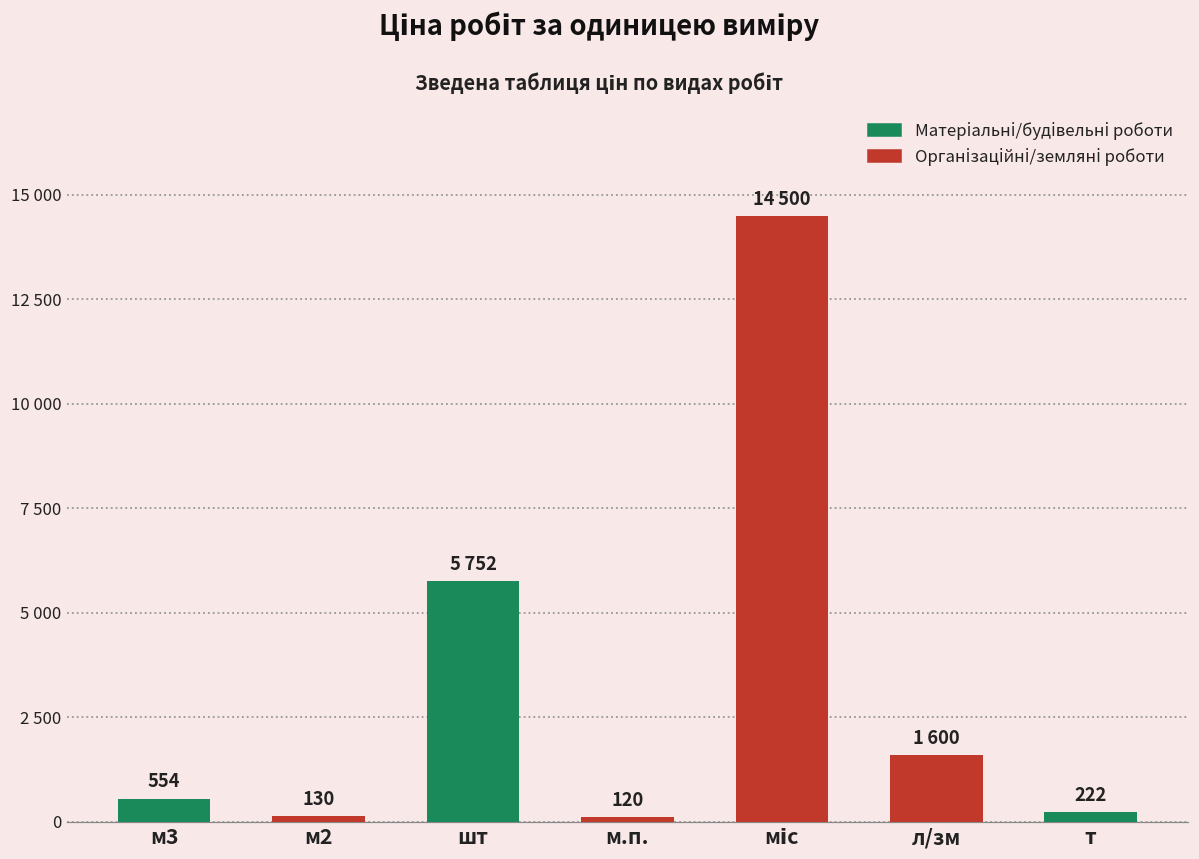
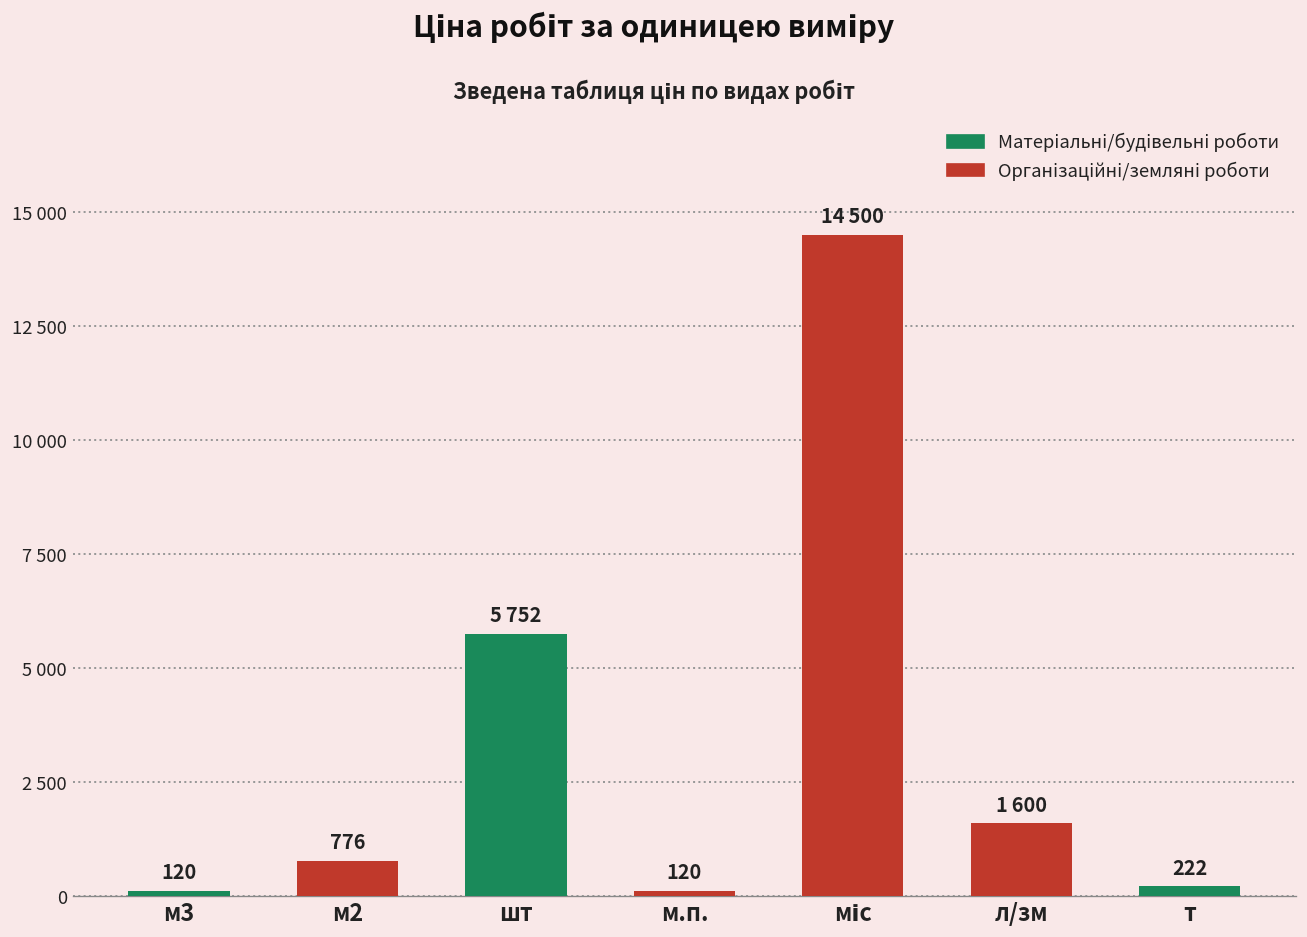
  {
-   "м3": 554,
-   "м2": 130,
+   "м3": 120,
+   "м2": 776,
    "м.п.": 120,
    "т": 222
  }
